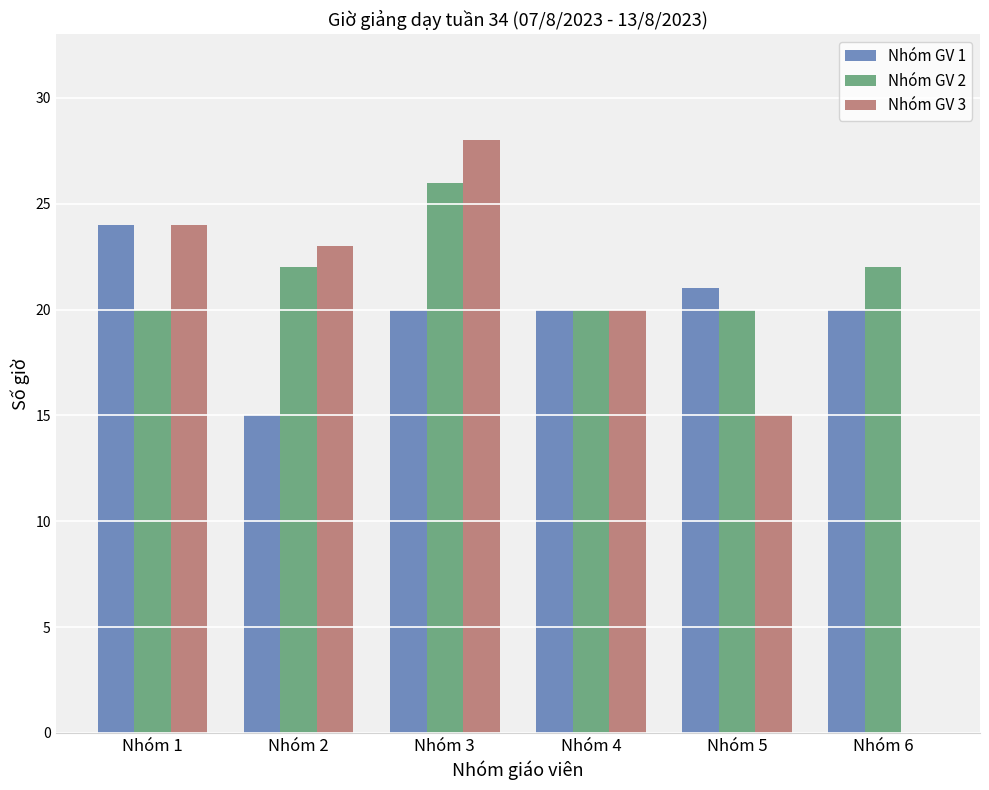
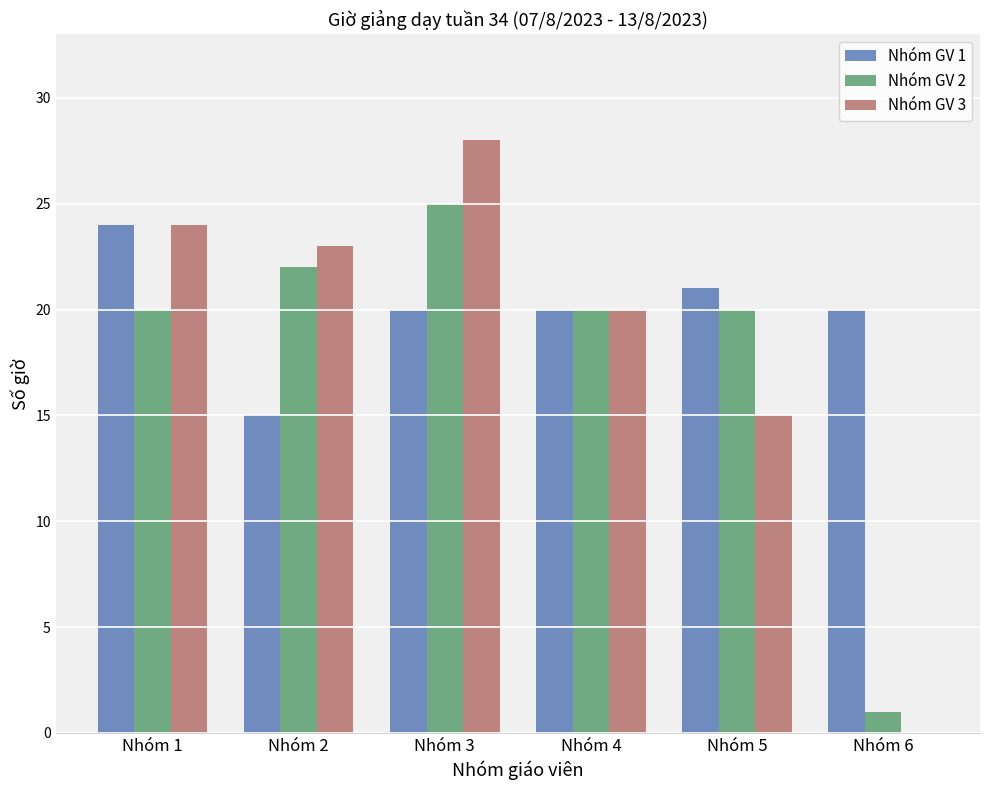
  {
    "Nhóm GV 1": {
      "Nhóm 1": 24,
      "Nhóm 2": 15,
      "Nhóm 3": 20,
      "Nhóm 4": 20,
      "Nhóm 5": 21,
      "Nhóm 6": 20
    },
    "Nhóm GV 2": {
      "Nhóm 1": 20,
      "Nhóm 2": 22,
-     "Nhóm 3": 26,
+     "Nhóm 3": 25,
      "Nhóm 4": 20,
      "Nhóm 5": 20,
-     "Nhóm 6": 22
+     "Nhóm 6": 1
    },
    "Nhóm GV 3": {
      "Nhóm 1": 24,
      "Nhóm 2": 23,
      "Nhóm 3": 28,
      "Nhóm 4": 20,
      "Nhóm 5": 15,
      "Nhóm 6": 0
    }
  }
